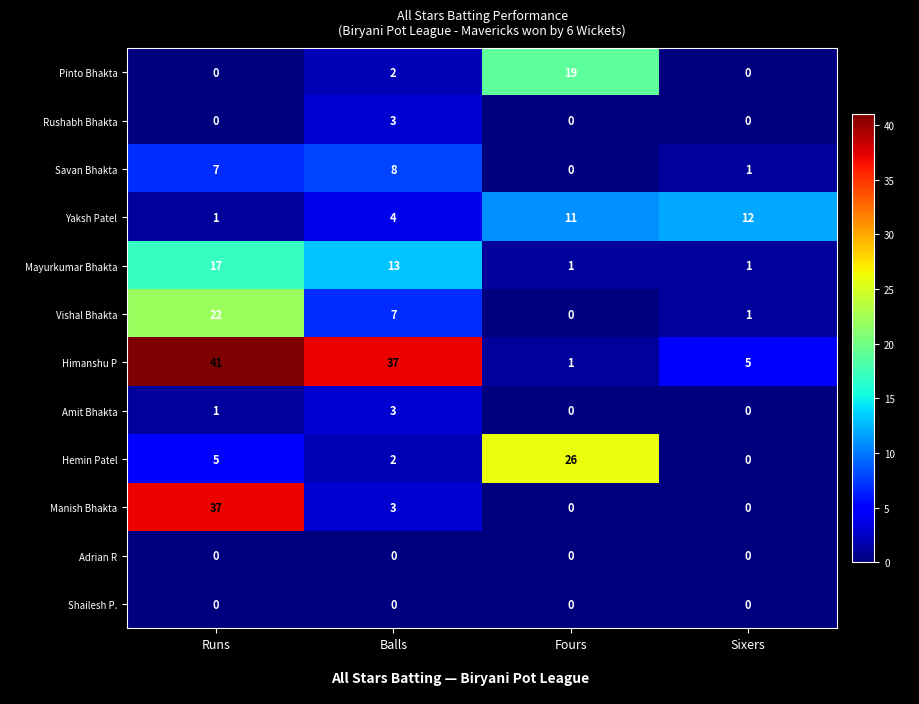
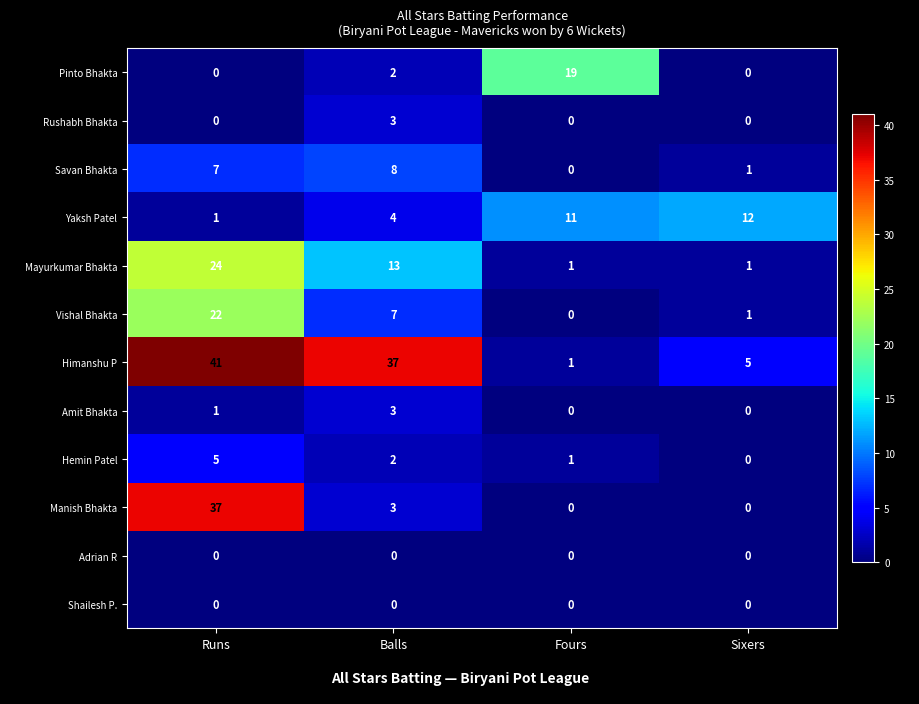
  {
    "Pinto Bhakta": {
      "Runs": 0,
      "Balls": 2,
      "Fours": 19,
      "Sixers": 0
    },
    "Rushabh Bhakta": {
      "Runs": 0,
      "Balls": 3,
      "Fours": 0,
      "Sixers": 0
    },
    "Savan Bhakta": {
      "Runs": 7,
      "Balls": 8,
      "Fours": 0,
      "Sixers": 1
    },
    "Yaksh Patel": {
      "Runs": 1,
      "Balls": 4,
      "Fours": 11,
      "Sixers": 12
    },
    "Mayurkumar Bhakta": {
-     "Runs": 17,
+     "Runs": 24,
      "Balls": 13,
      "Fours": 1,
      "Sixers": 1
    },
    "Vishal Bhakta": {
      "Runs": 22,
      "Balls": 7,
      "Fours": 0,
      "Sixers": 1
    },
    "Himanshu P": {
      "Runs": 41,
      "Balls": 37,
      "Fours": 1,
      "Sixers": 5
    },
    "Amit Bhakta": {
      "Runs": 1,
      "Balls": 3,
      "Fours": 0,
      "Sixers": 0
    },
    "Hemin Patel": {
      "Runs": 5,
      "Balls": 2,
-     "Fours": 26,
+     "Fours": 1,
      "Sixers": 0
    },
    "Manish Bhakta": {
      "Runs": 37,
      "Balls": 3,
      "Fours": 0,
      "Sixers": 0
    },
    "Adrian R": {
      "Runs": 0,
      "Balls": 0,
      "Fours": 0,
      "Sixers": 0
    },
    "Shailesh P.": {
      "Runs": 0,
      "Balls": 0,
      "Fours": 0,
      "Sixers": 0
    }
  }
